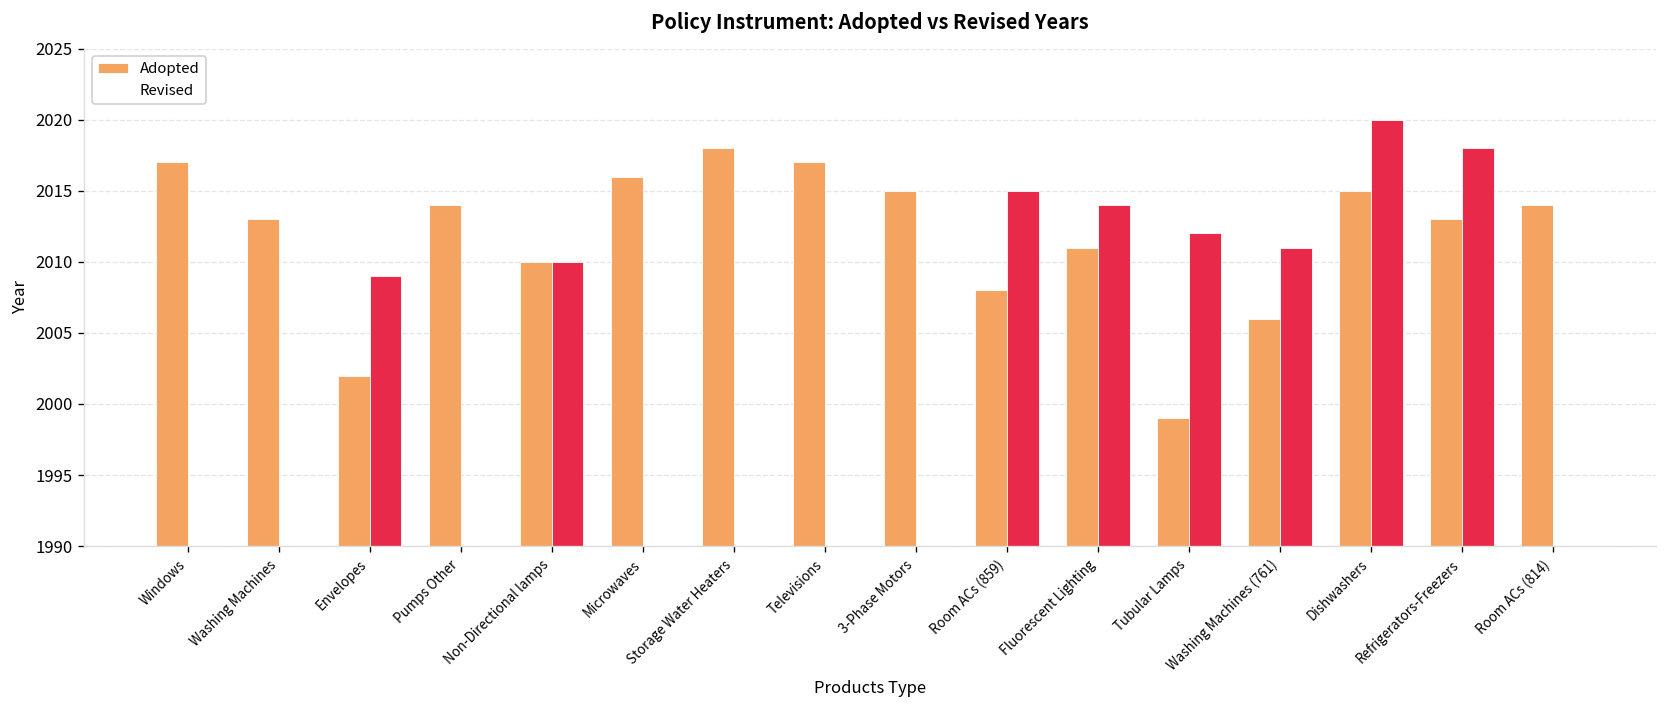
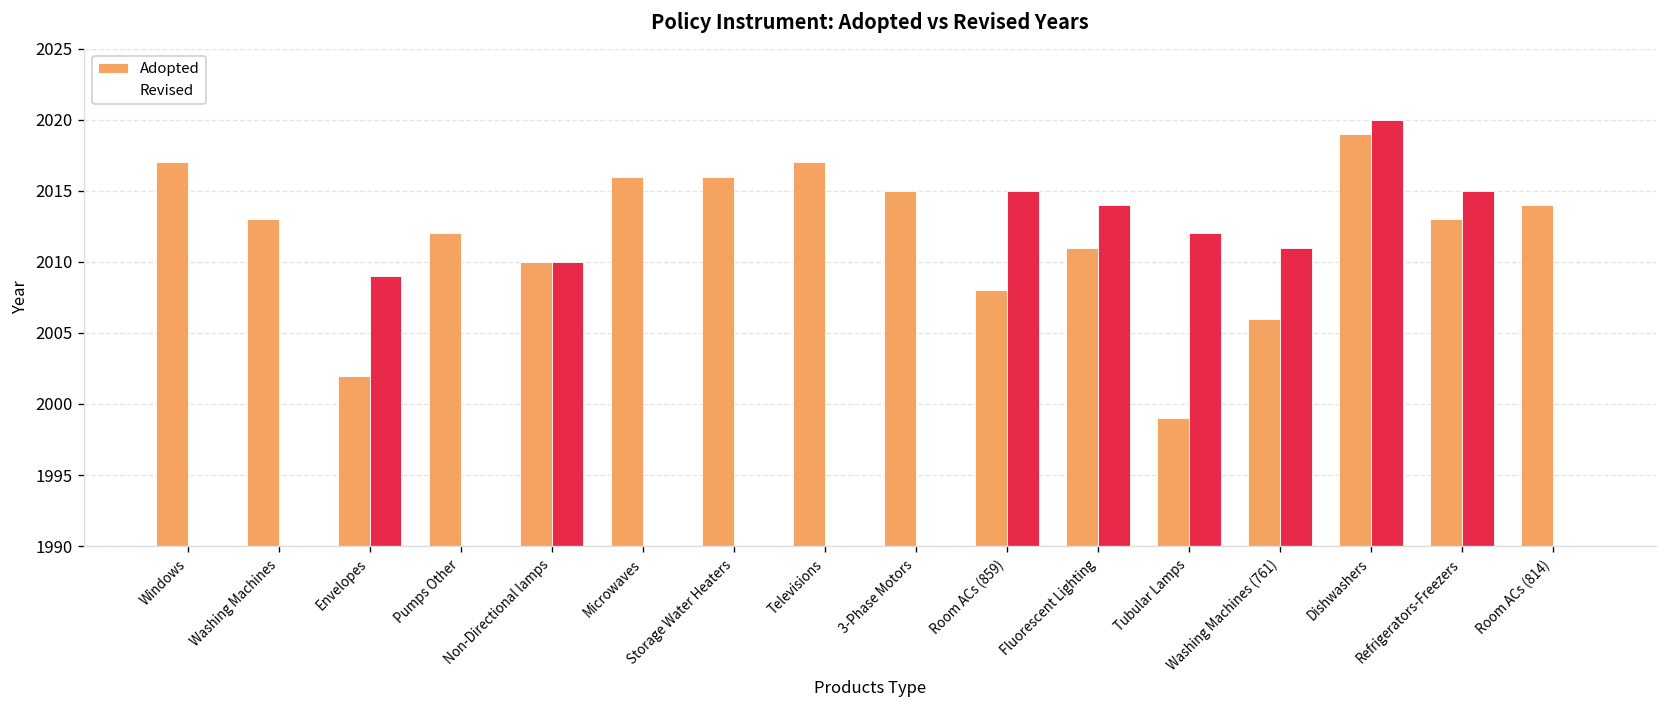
  {
    "Adopted": {
      "Windows": 2017,
      "Washing Machines": 2013,
      "Envelopes": 2002,
-     "Pumps Other": 2014,
+     "Pumps Other": 2012,
      "Non-Directional lamps": 2010,
      "Microwaves": 2016,
-     "Storage Water Heaters": 2018,
+     "Storage Water Heaters": 2016,
      "Televisions": 2017,
      "3-Phase Motors": 2015,
      "Room ACs (859)": 2008,
      "Fluorescent Lighting": 2011,
      "Tubular Lamps": 1999,
      "Washing Machines (761)": 2006,
-     "Dishwashers": 2015,
+     "Dishwashers": 2019,
      "Refrigerators-Freezers": 2013,
      "Room ACs (814)": 2014
    },
    "Revised": {
      "Envelopes": 2009,
      "Non-Directional lamps": 2010,
      "Room ACs (859)": 2015,
      "Fluorescent Lighting": 2014,
      "Tubular Lamps": 2012,
      "Washing Machines (761)": 2011,
      "Dishwashers": 2020,
-     "Refrigerators-Freezers": 2018
+     "Refrigerators-Freezers": 2015
    }
  }
